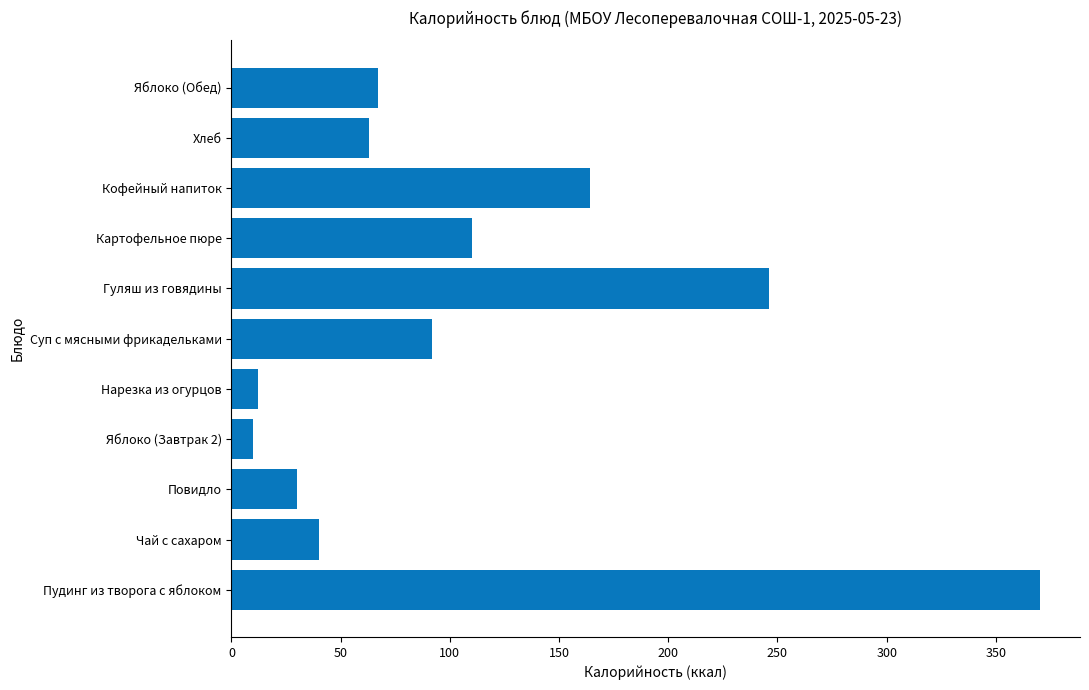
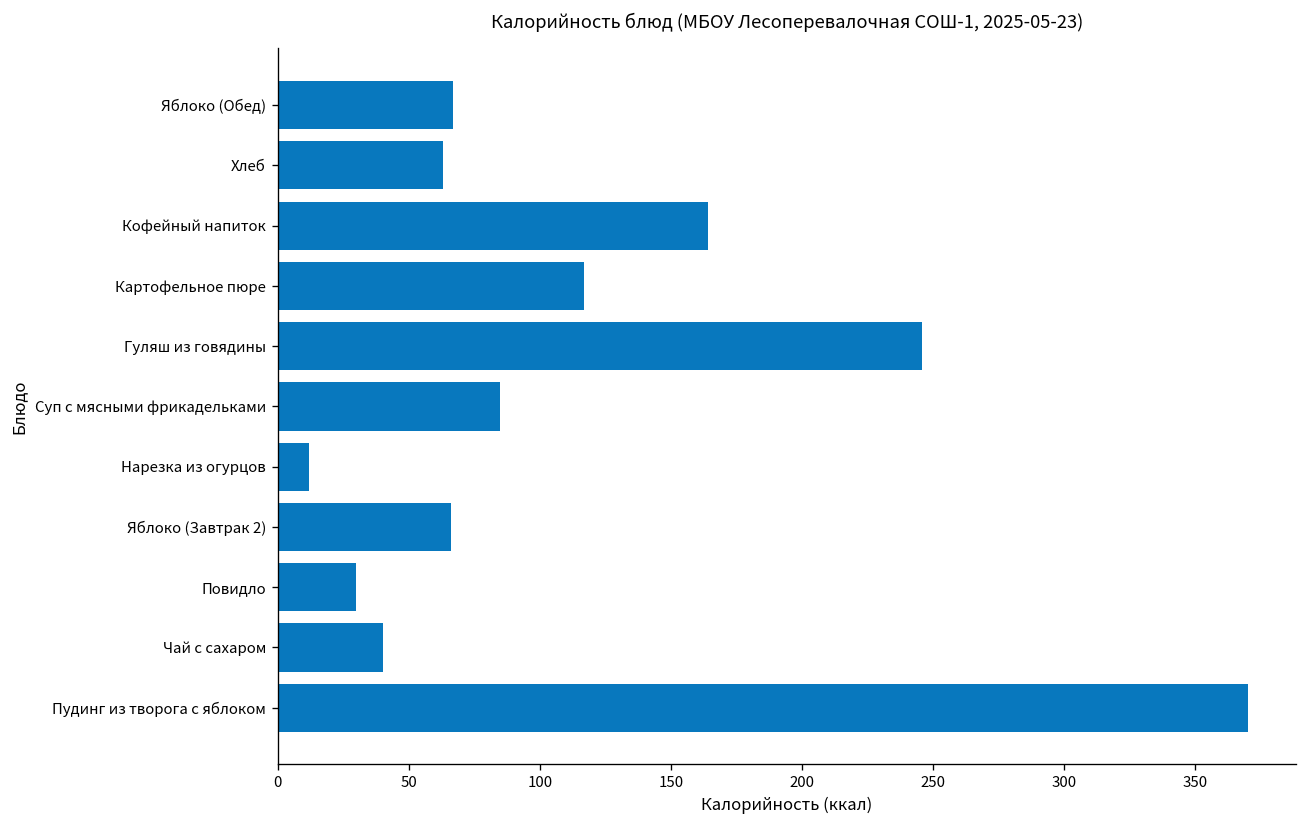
  {
    "Яблоко (Обед)": 67,
    "Хлеб": 63,
    "Кофейный напиток": 164,
-   "Картофельное пюре": 110,
+   "Картофельное пюре": 117,
    "Гуляш из говядины": 246,
-   "Суп с мясными фрикадельками": 92,
+   "Суп с мясными фрикадельками": 85,
    "Нарезка из огурцов": 12,
-   "Яблоко (Завтрак 2)": 10,
+   "Яблоко (Завтрак 2)": 66,
    "Повидло": 30,
    "Чай с сахаром": 40,
    "Пудинг из творога с яблоком": 370
  }
